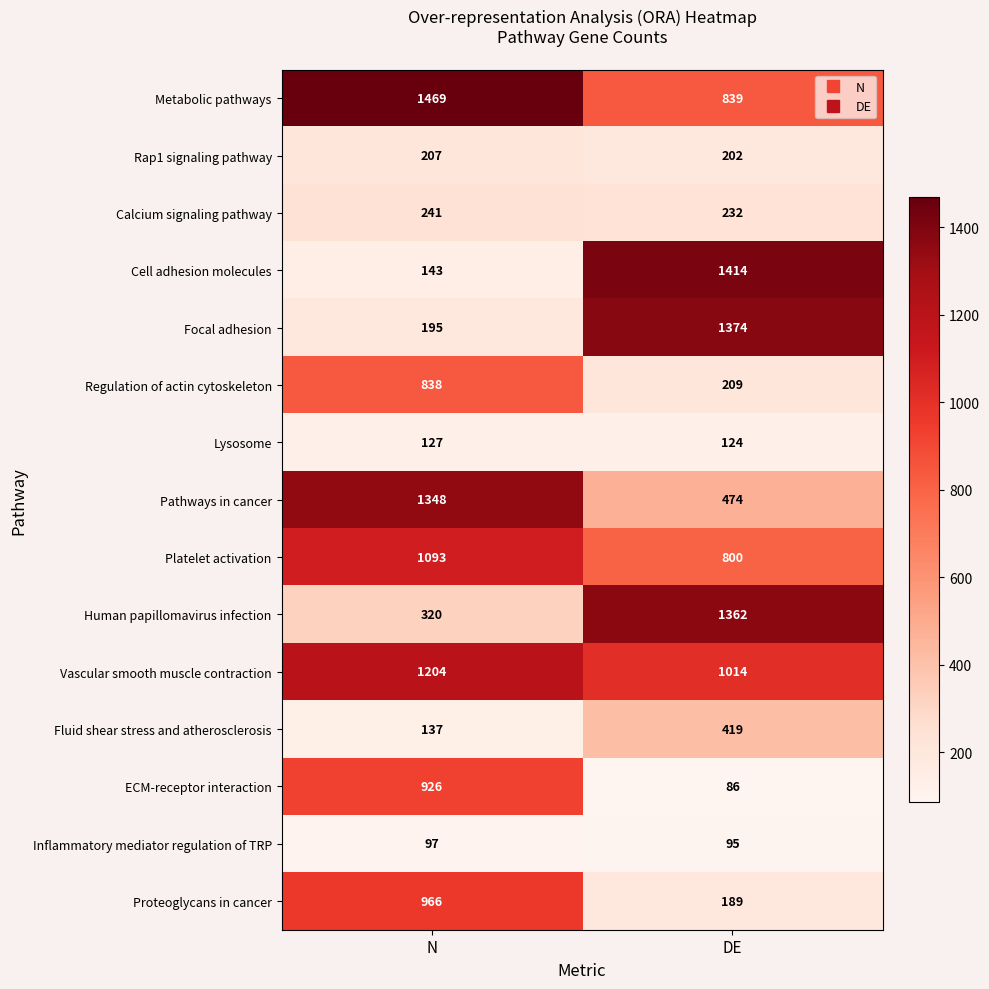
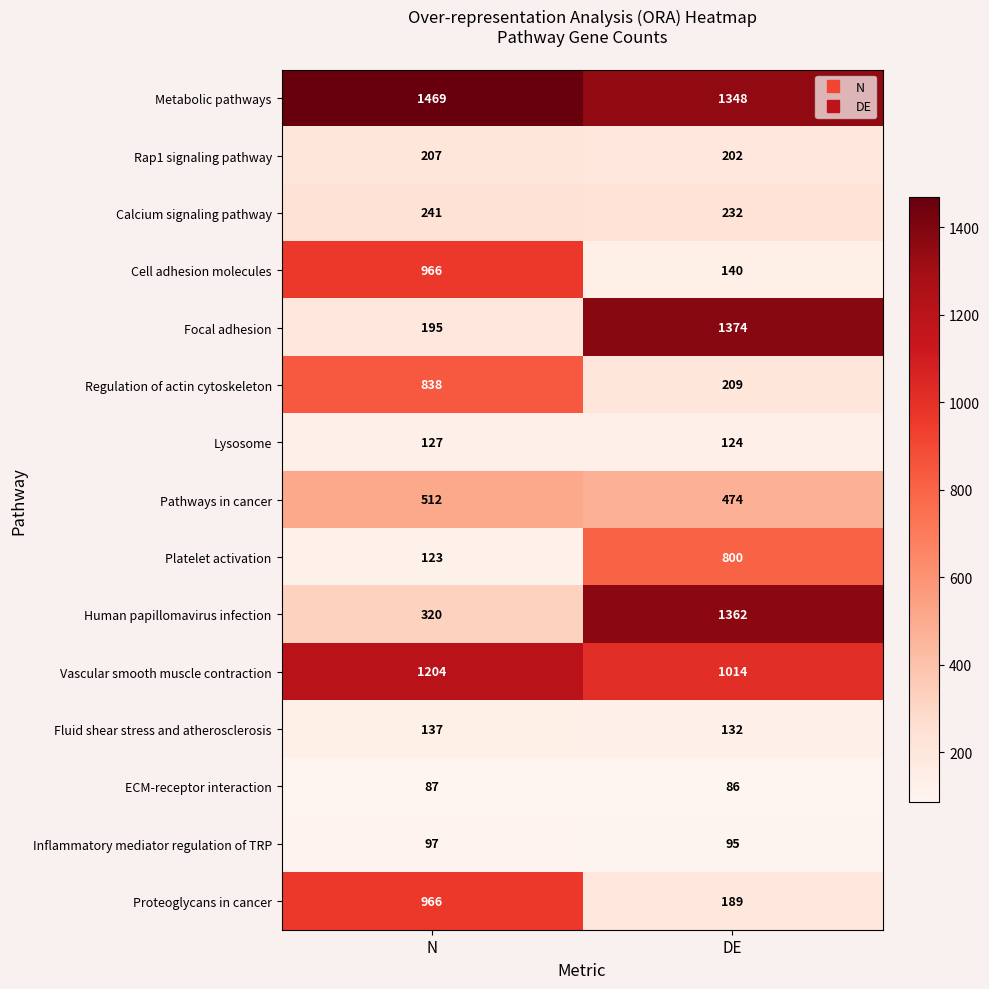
  {
    "Metabolic pathways": {
      "N": 1469,
-     "DE": 839
+     "DE": 1348
    },
    "Rap1 signaling pathway": {
      "N": 207,
      "DE": 202
    },
    "Calcium signaling pathway": {
      "N": 241,
      "DE": 232
    },
    "Cell adhesion molecules": {
-     "N": 143,
-     "DE": 1414
+     "N": 966,
+     "DE": 140
    },
    "Focal adhesion": {
      "N": 195,
      "DE": 1374
    },
    "Regulation of actin cytoskeleton": {
      "N": 838,
      "DE": 209
    },
    "Lysosome": {
      "N": 127,
      "DE": 124
    },
    "Pathways in cancer": {
-     "N": 1348,
+     "N": 512,
      "DE": 474
    },
    "Platelet activation": {
-     "N": 1093,
+     "N": 123,
      "DE": 800
    },
    "Human papillomavirus infection": {
      "N": 320,
      "DE": 1362
    },
    "Vascular smooth muscle contraction": {
      "N": 1204,
      "DE": 1014
    },
    "Fluid shear stress and atherosclerosis": {
      "N": 137,
-     "DE": 419
+     "DE": 132
    },
    "ECM-receptor interaction": {
-     "N": 926,
+     "N": 87,
      "DE": 86
    },
    "Inflammatory mediator regulation of TRP": {
      "N": 97,
      "DE": 95
    },
    "Proteoglycans in cancer": {
      "N": 966,
      "DE": 189
    }
  }
